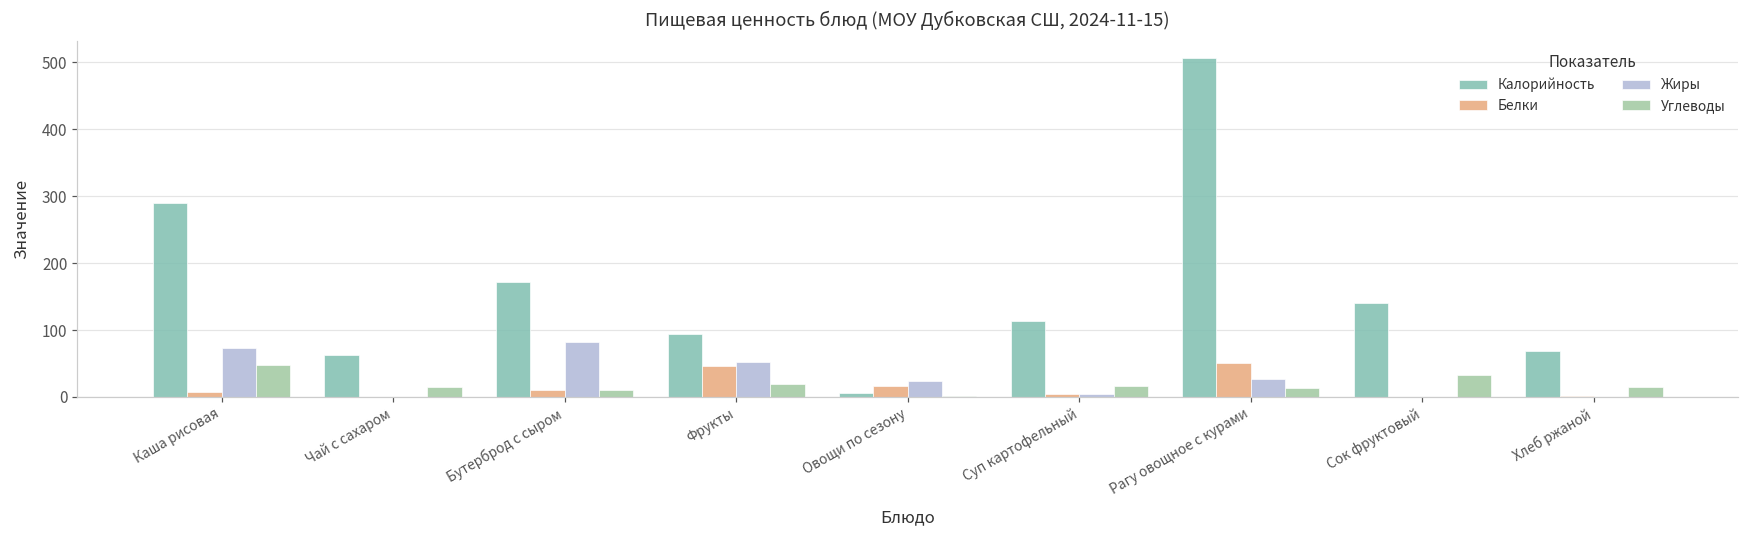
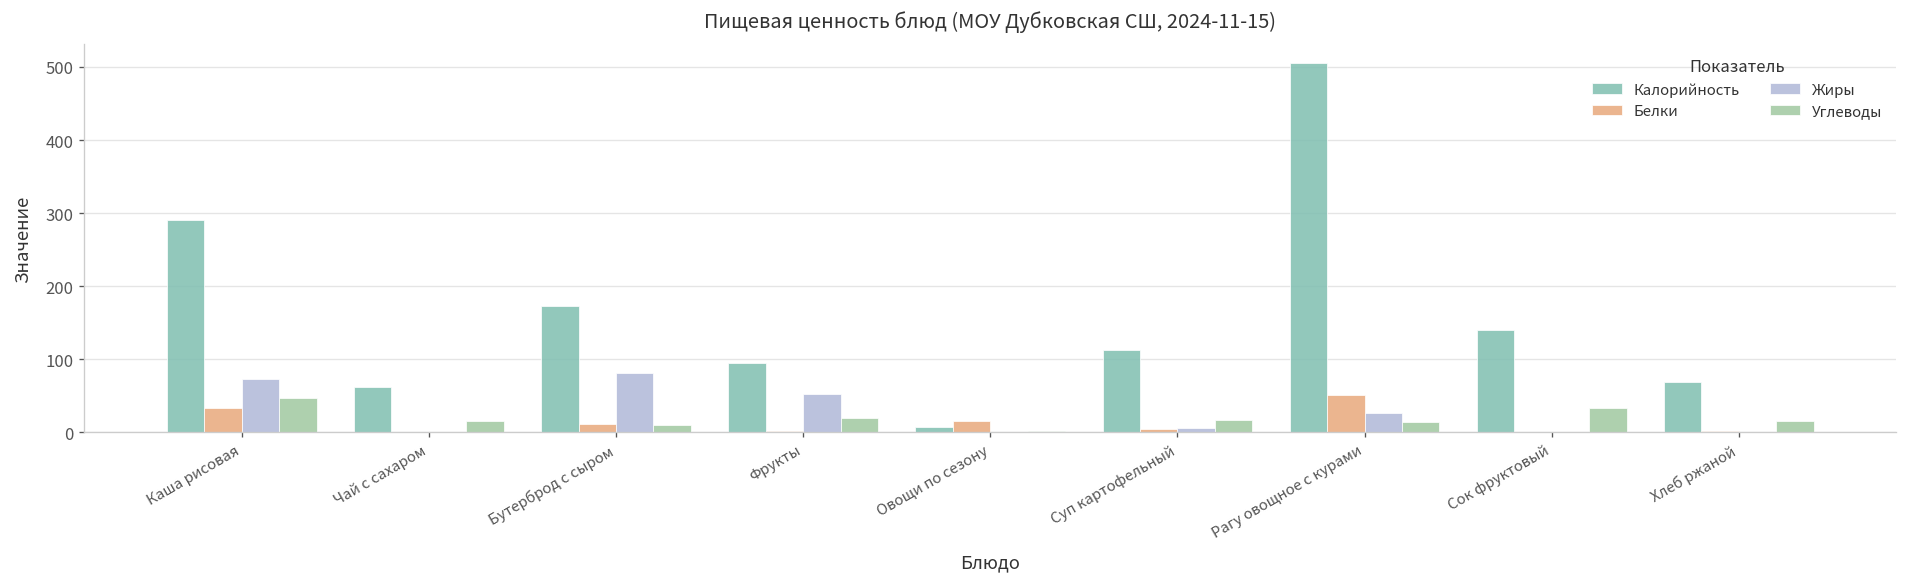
  {
    "Белки": {
-     "Каша рисовая": 10,
+     "Каша рисовая": 30,
      "Бутерброд с сыром": 10,
-     "Фрукты": 50,
+     "Фрукты": 0,
      "Овощи по сезону": 20,
      "Рагу овощное с курами": 50
    },
    "Жиры": {
      "Каша рисовая": 70,
      "Бутерброд с сыром": 80,
      "Фрукты": 50,
-     "Овощи по сезону": 20,
+     "Овощи по сезону": 0,
      "Суп картофельный": 10,
      "Рагу овощное с курами": 30
    }
  }
